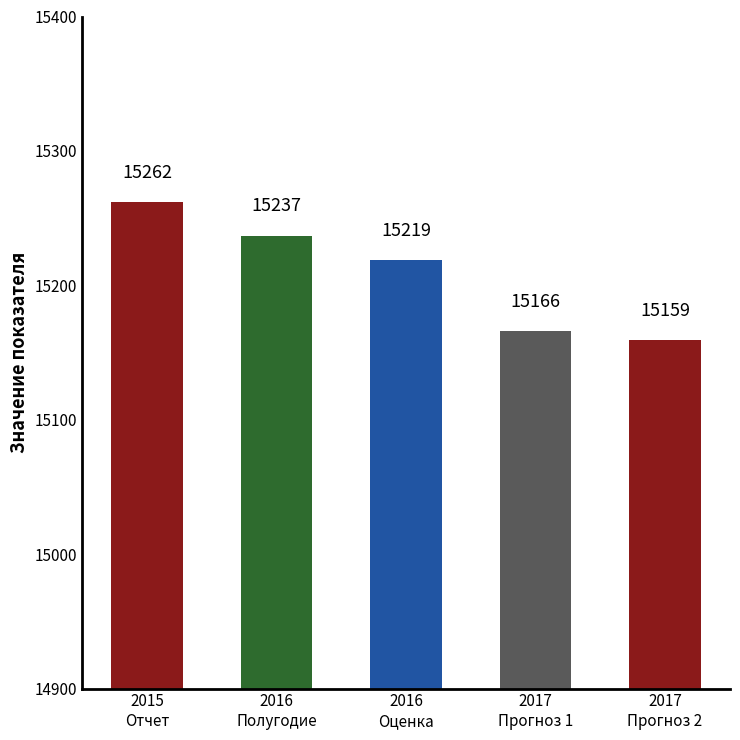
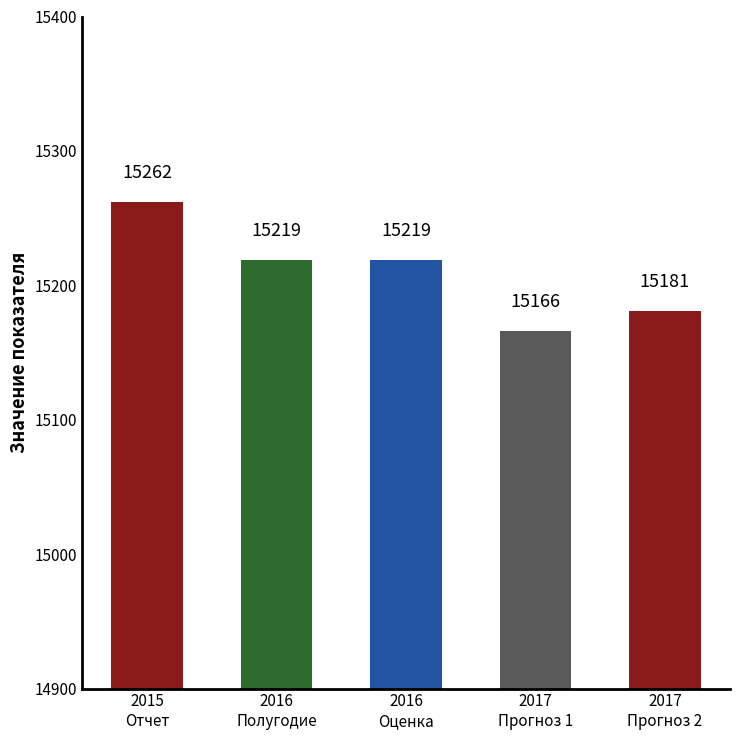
  {
    "2015 Отчет": 15262,
-   "2016 Полугодие": 15237,
+   "2016 Полугодие": 15219,
    "2016 Оценка": 15219,
    "2017 Прогноз 1": 15166,
-   "2017 Прогноз 2": 15159
+   "2017 Прогноз 2": 15181
  }
